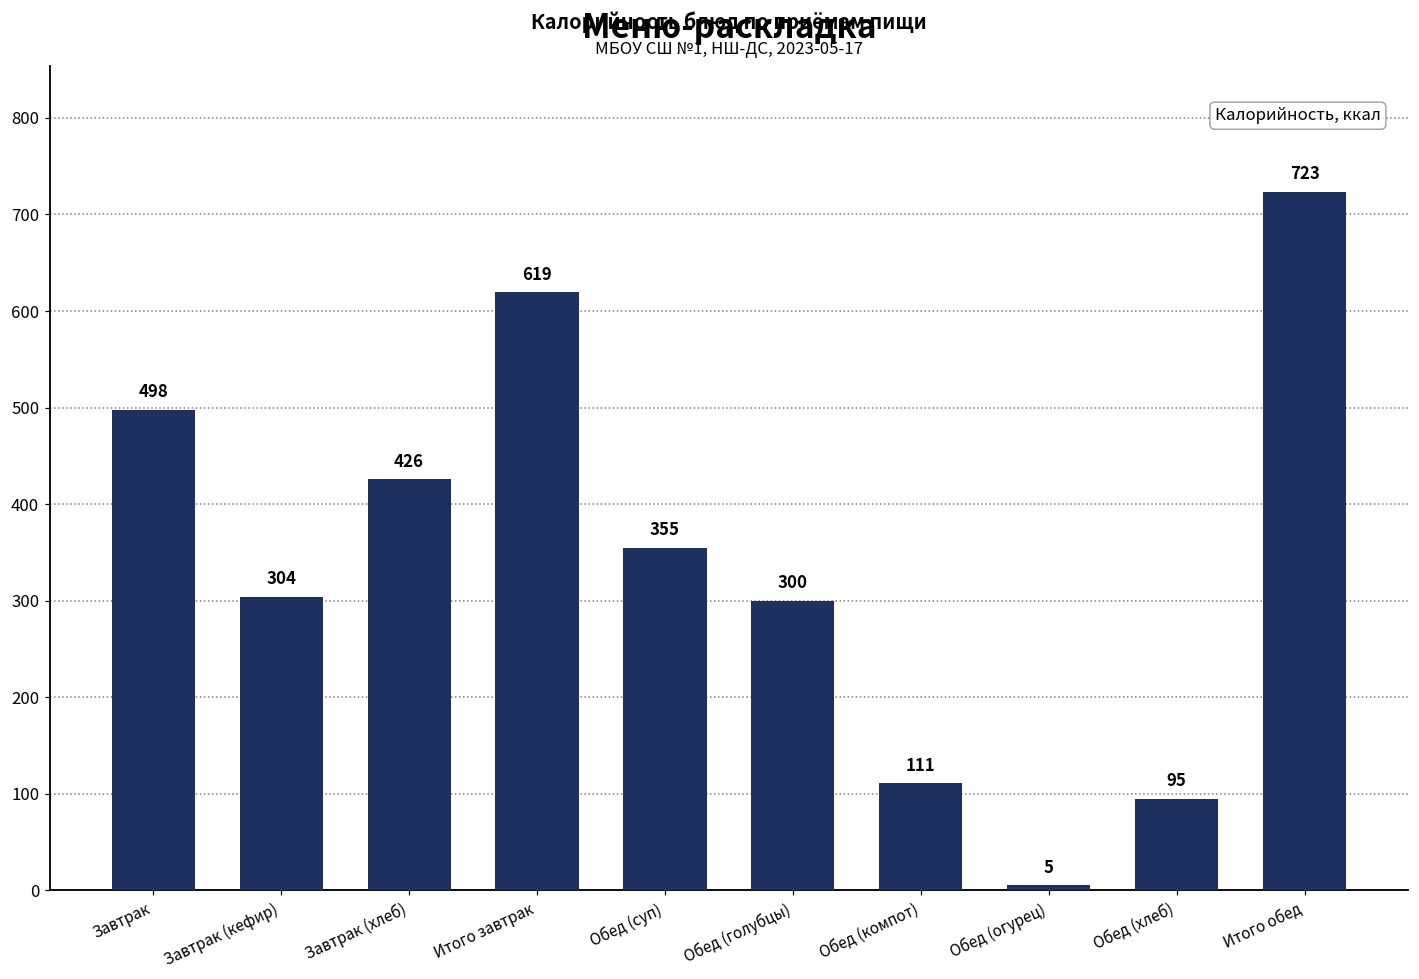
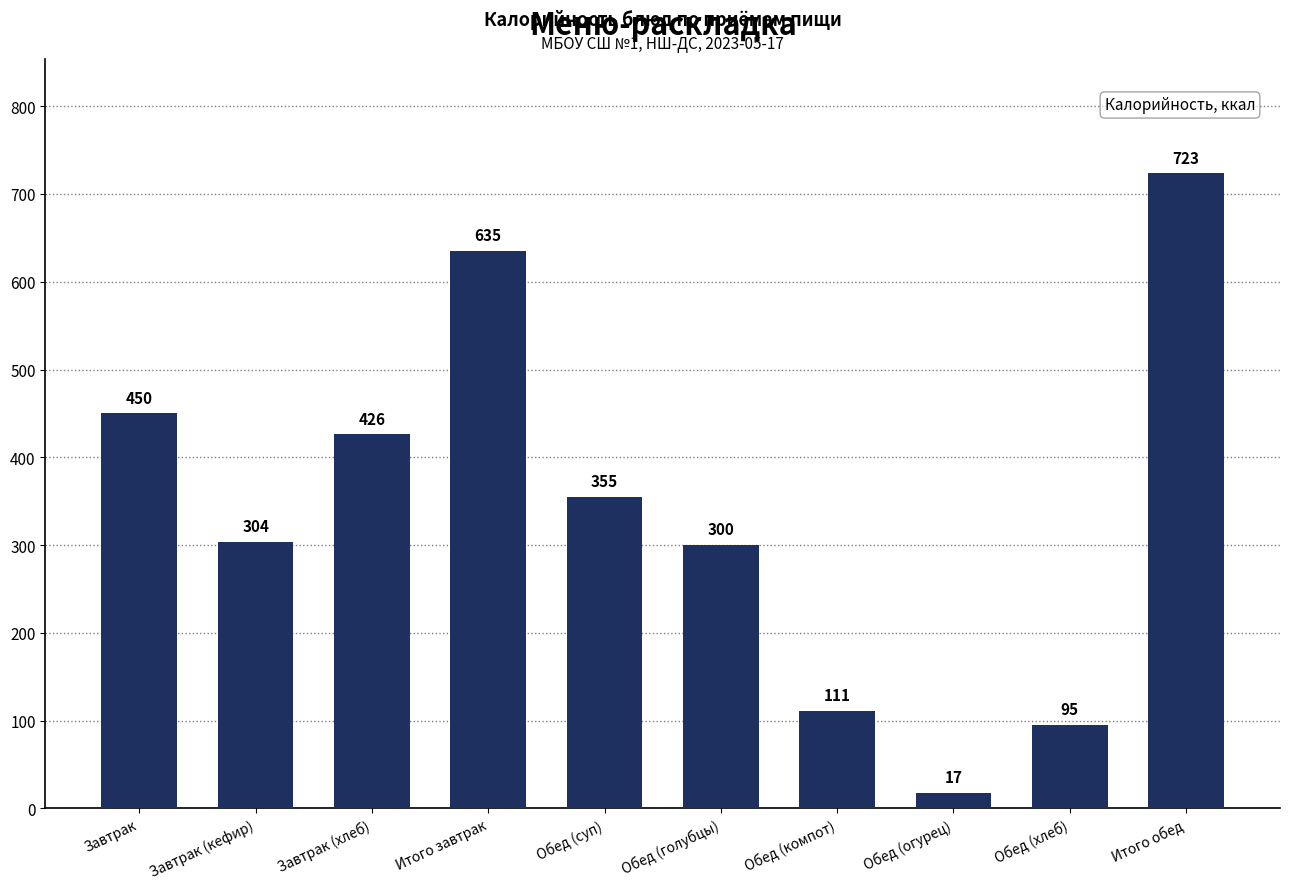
  {
-   "Завтрак": 498,
+   "Завтрак": 450,
    "Завтрак (кефир)": 304,
    "Завтрак (хлеб)": 426,
-   "Итого завтрак": 619,
+   "Итого завтрак": 635,
    "Обед (суп)": 355,
    "Обед (голубцы)": 300,
    "Обед (компот)": 111,
-   "Обед (огурец)": 5,
+   "Обед (огурец)": 17,
    "Обед (хлеб)": 95,
    "Итого обед": 723
  }
